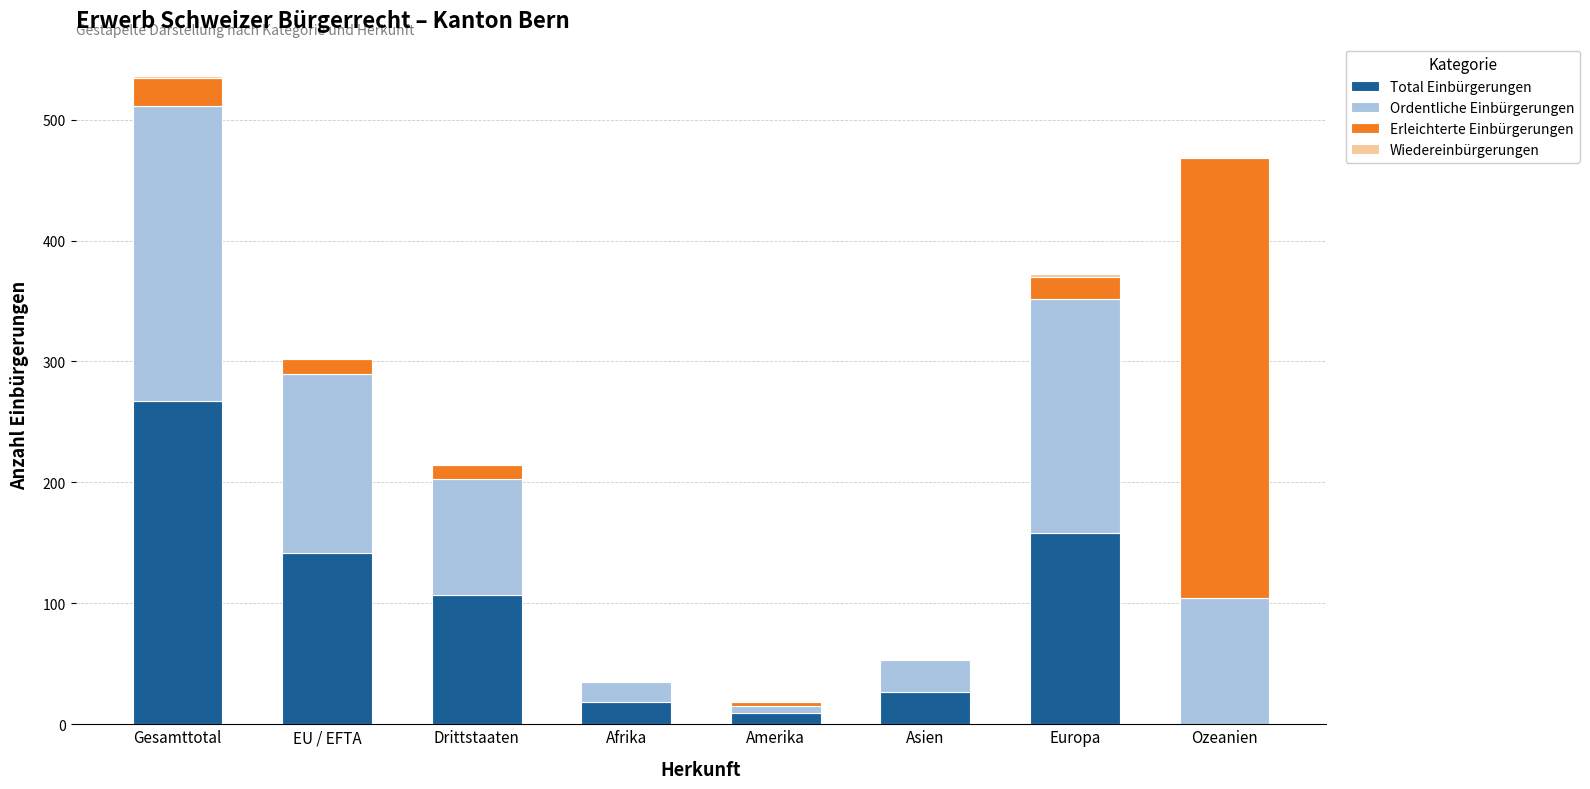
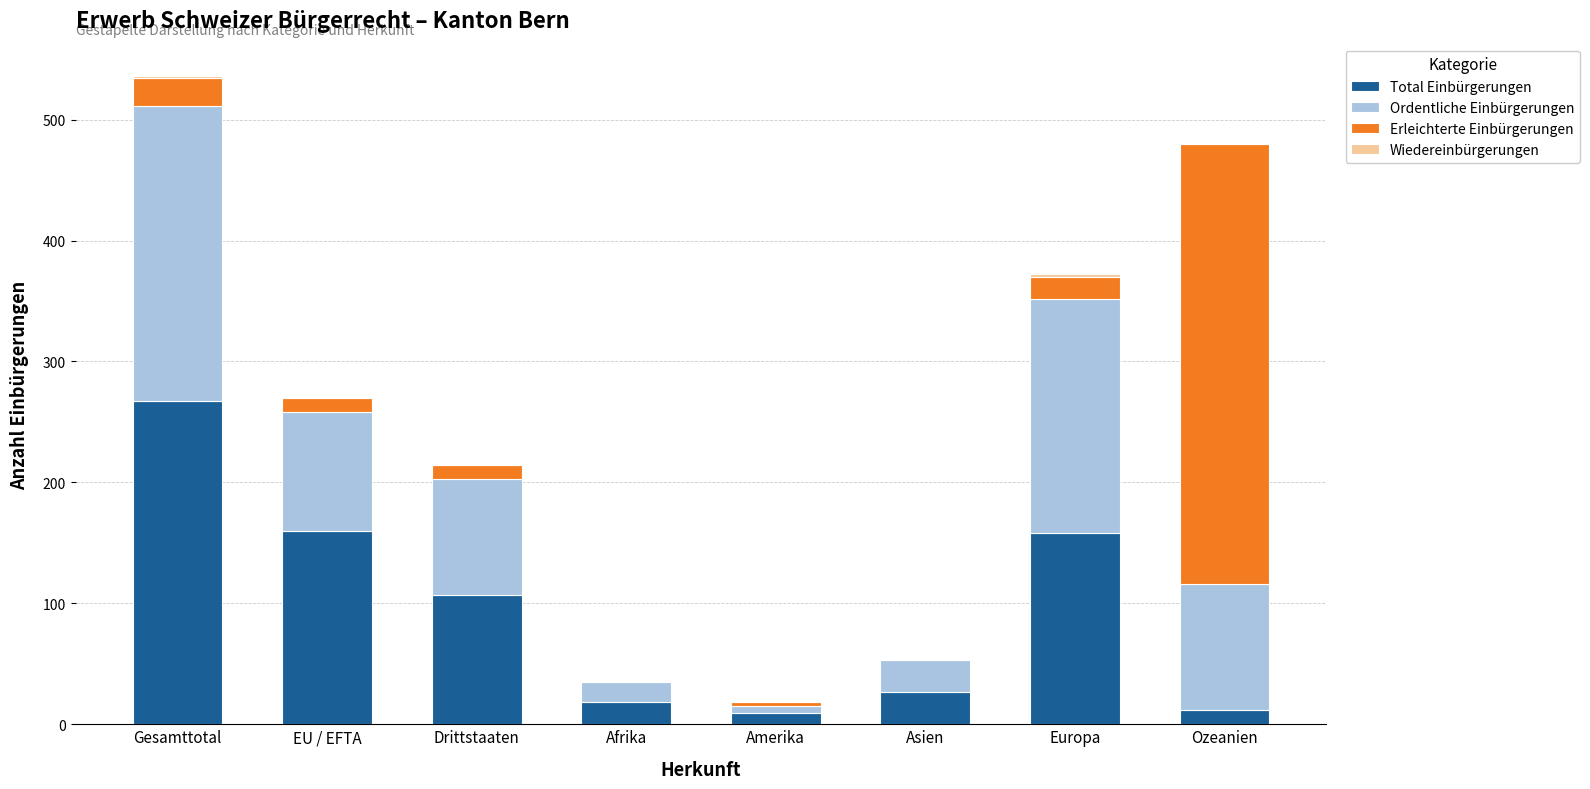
  {
    "Total Einbürgerungen": {
      "Gesamttotal": 267,
-     "EU / EFTA": 142,
+     "EU / EFTA": 160,
      "Drittstaaten": 107,
      "Afrika": 18,
      "Amerika": 9,
      "Asien": 27,
      "Europa": 158,
-     "Ozeanien": 0
+     "Ozeanien": 12
    },
    "Ordentliche Einbürgerungen": {
      "Gesamttotal": 244,
-     "EU / EFTA": 148,
+     "EU / EFTA": 98,
      "Drittstaaten": 96,
      "Afrika": 17,
      "Amerika": 6,
      "Asien": 26,
      "Europa": 194,
      "Ozeanien": 104
    },
    "Erleichterte Einbürgerungen": {
      "Gesamttotal": 23,
      "EU / EFTA": 12,
      "Drittstaaten": 11,
      "Amerika": 3,
      "Europa": 18,
      "Ozeanien": 364
    },
    "Wiedereinbürgerungen": {
      "Afrika": 0,
      "Amerika": 0,
      "Asien": 0,
      "Ozeanien": 0
    }
  }
